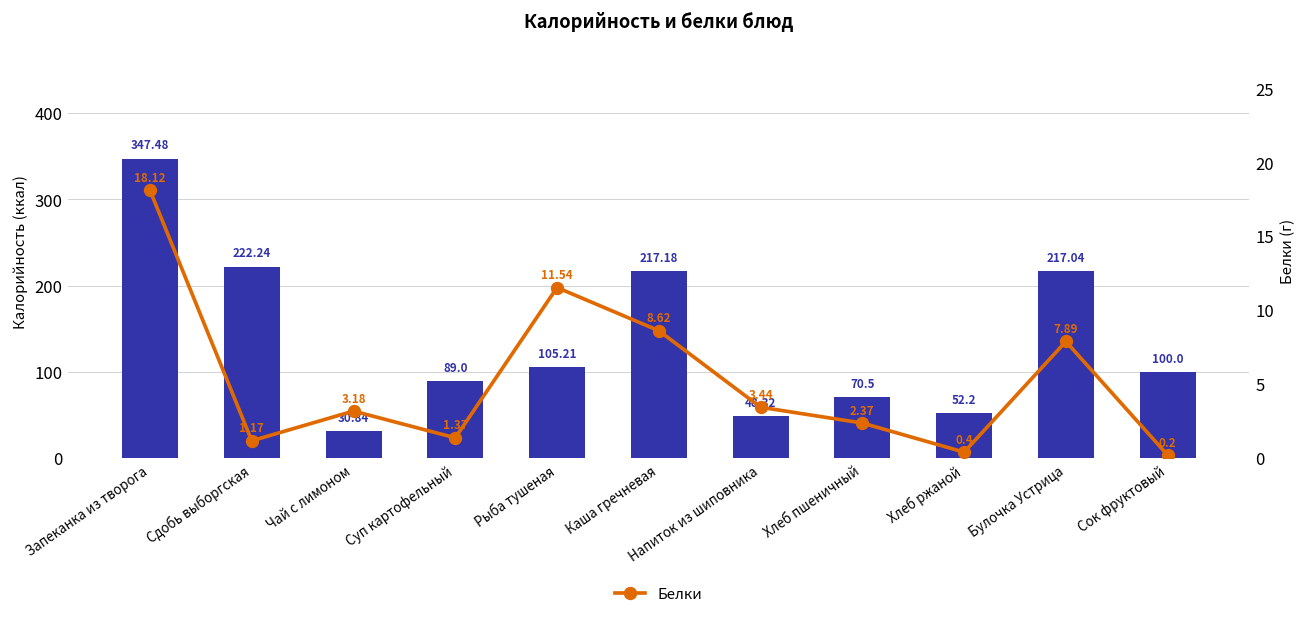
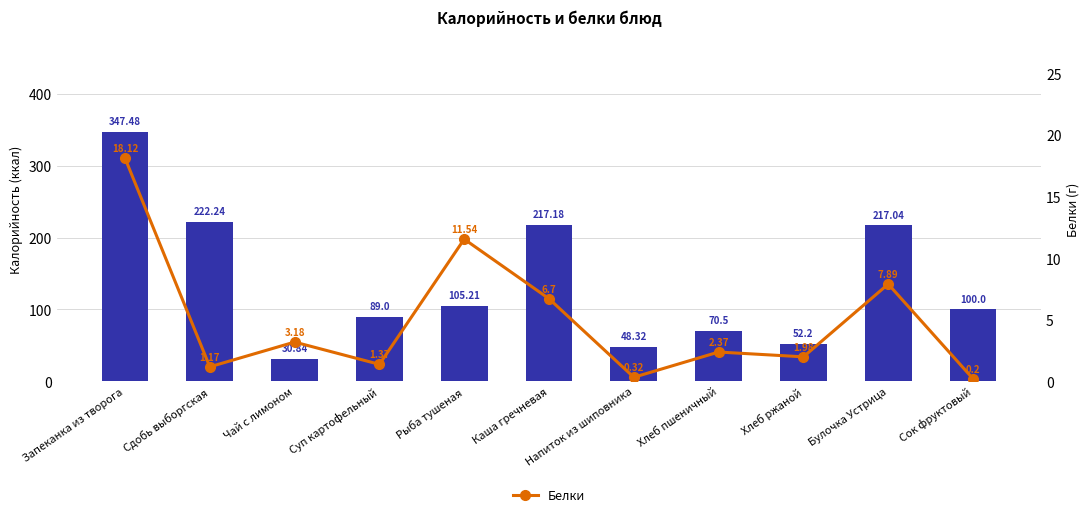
  {
    "Белки": {
      "Запеканка из творога": 18.12,
      "Сдобь выборгская": 1.17,
      "Чай с лимоном": 3.18,
      "Суп картофельный": 1.37,
      "Рыба тушеная": 11.54,
-     "Каша гречневая": 8.62,
-     "Напиток из шиповника": 3.44,
+     "Каша гречневая": 6.7,
+     "Напиток из шиповника": 0.32,
      "Хлеб пшеничный": 2.37,
-     "Хлеб ржаной": 0.4,
+     "Хлеб ржаной": 1.98,
      "Булочка Устрица": 7.89,
      "Сок фруктовый": 0.2
    }
  }
